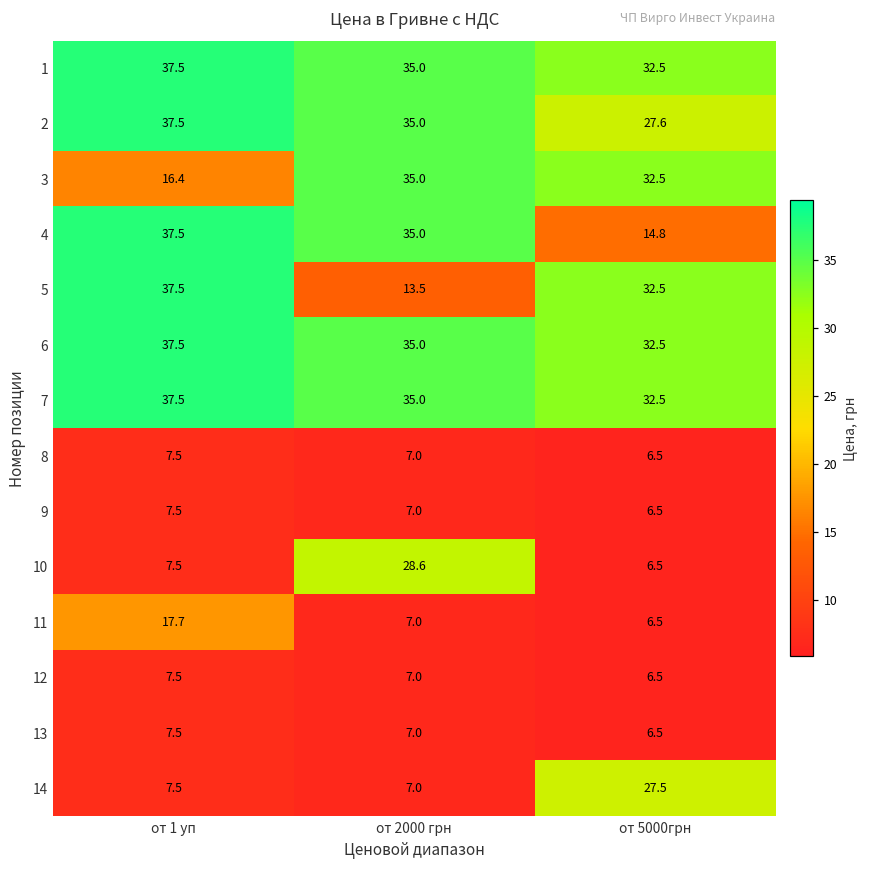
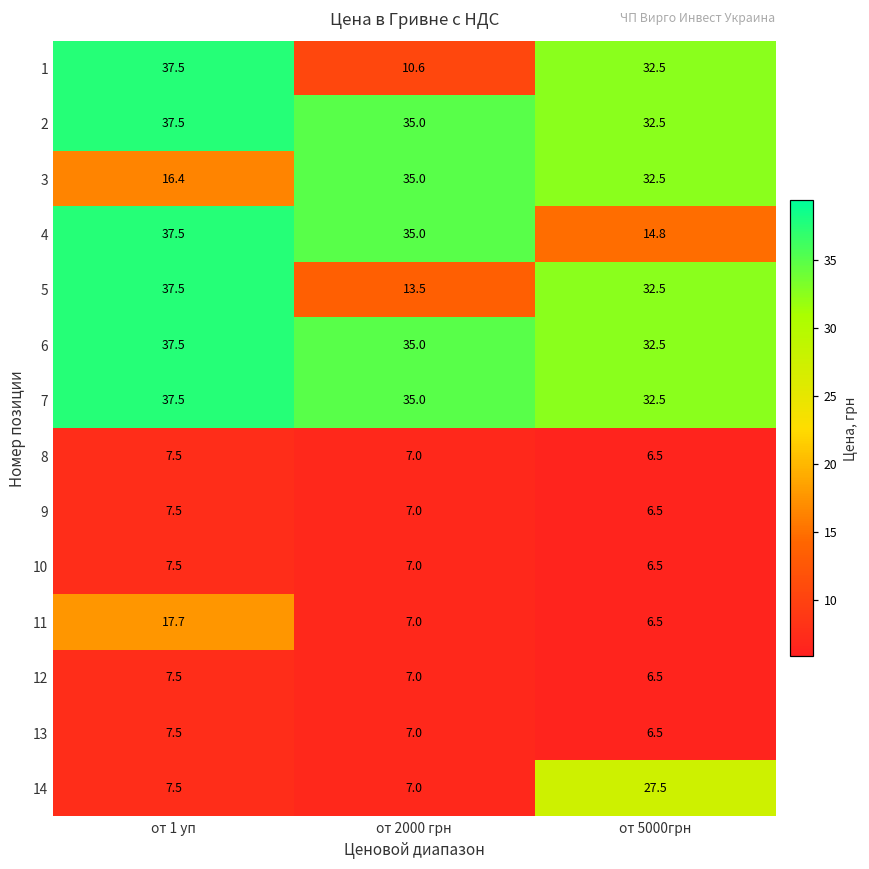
  {
    "1": {
      "от 1 уп": 37.5,
-     "от 2000 грн": 35.0,
+     "от 2000 грн": 10.6,
      "от 5000грн": 32.5
    },
    "2": {
      "от 1 уп": 37.5,
      "от 2000 грн": 35.0,
-     "от 5000грн": 27.6
+     "от 5000грн": 32.5
    },
    "3": {
      "от 1 уп": 16.4,
      "от 2000 грн": 35.0,
      "от 5000грн": 32.5
    },
    "4": {
      "от 1 уп": 37.5,
      "от 2000 грн": 35.0,
      "от 5000грн": 14.8
    },
    "5": {
      "от 1 уп": 37.5,
      "от 2000 грн": 13.5,
      "от 5000грн": 32.5
    },
    "6": {
      "от 1 уп": 37.5,
      "от 2000 грн": 35.0,
      "от 5000грн": 32.5
    },
    "7": {
      "от 1 уп": 37.5,
      "от 2000 грн": 35.0,
      "от 5000грн": 32.5
    },
    "8": {
      "от 1 уп": 7.5,
      "от 2000 грн": 7.0,
      "от 5000грн": 6.5
    },
    "9": {
      "от 1 уп": 7.5,
      "от 2000 грн": 7.0,
      "от 5000грн": 6.5
    },
    "10": {
      "от 1 уп": 7.5,
-     "от 2000 грн": 28.6,
+     "от 2000 грн": 7.0,
      "от 5000грн": 6.5
    },
    "11": {
      "от 1 уп": 17.7,
      "от 2000 грн": 7.0,
      "от 5000грн": 6.5
    },
    "12": {
      "от 1 уп": 7.5,
      "от 2000 грн": 7.0,
      "от 5000грн": 6.5
    },
    "13": {
      "от 1 уп": 7.5,
      "от 2000 грн": 7.0,
      "от 5000грн": 6.5
    },
    "14": {
      "от 1 уп": 7.5,
      "от 2000 грн": 7.0,
      "от 5000грн": 27.5
    }
  }
